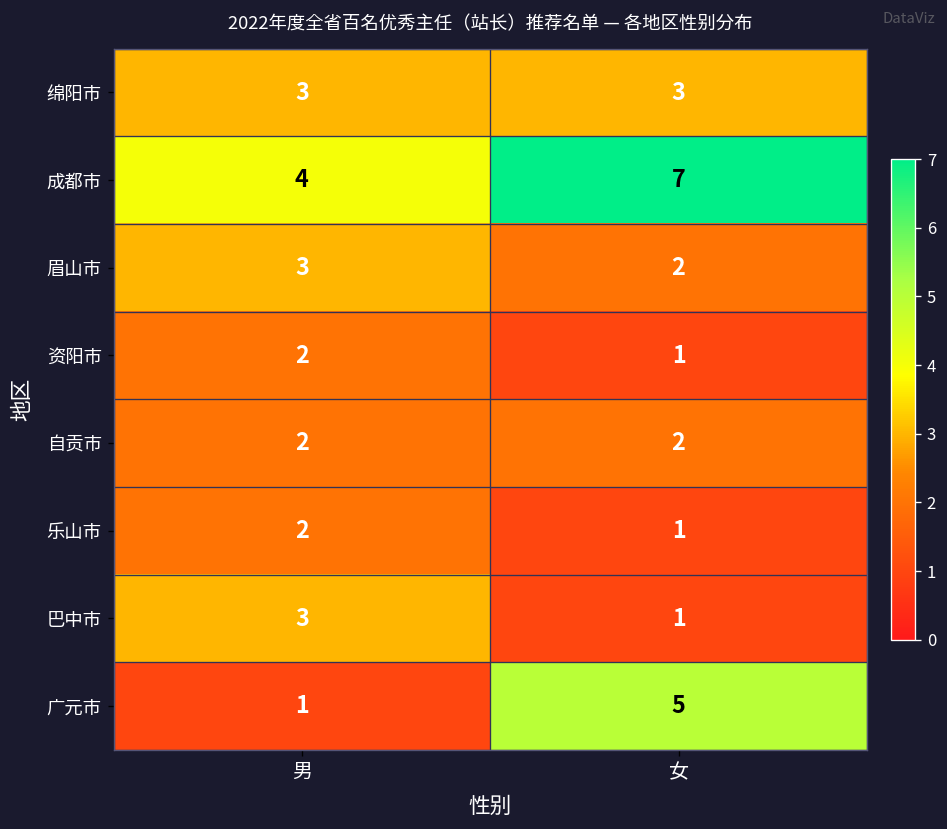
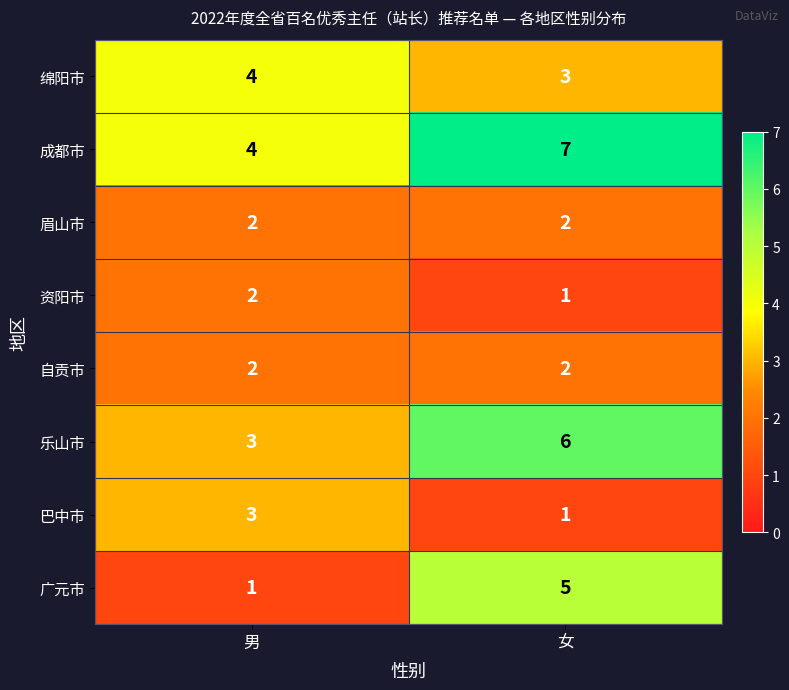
  {
    "绵阳市": {
-     "男": 3,
+     "男": 4,
      "女": 3
    },
    "成都市": {
      "男": 4,
      "女": 7
    },
    "眉山市": {
-     "男": 3,
+     "男": 2,
      "女": 2
    },
    "资阳市": {
      "男": 2,
      "女": 1
    },
    "自贡市": {
      "男": 2,
      "女": 2
    },
    "乐山市": {
-     "男": 2,
-     "女": 1
+     "男": 3,
+     "女": 6
    },
    "巴中市": {
      "男": 3,
      "女": 1
    },
    "广元市": {
      "男": 1,
      "女": 5
    }
  }
